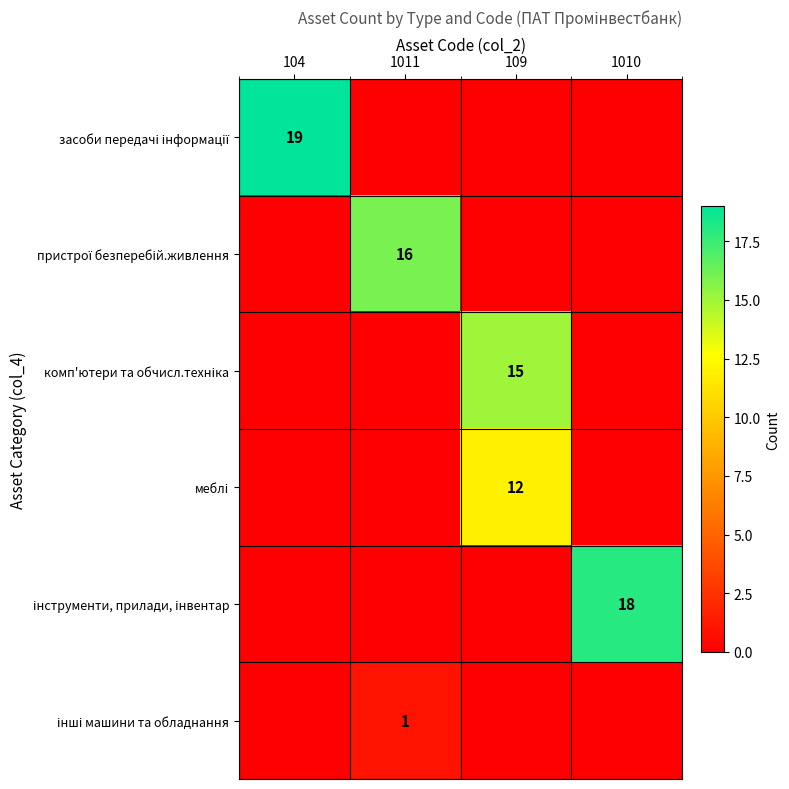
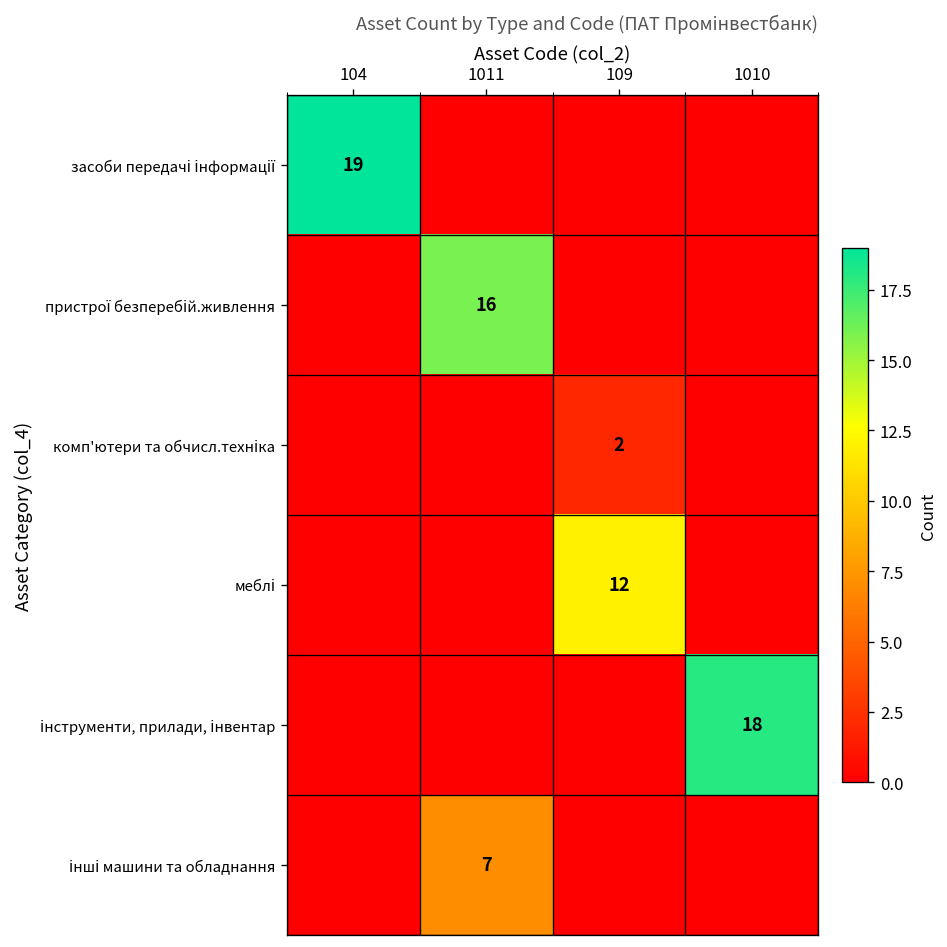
  {
    "засоби передачі інформації": {
      "104": 19
    },
    "пристрої безперебій.живлення": {
      "1011": 16
    },
    "комп'ютери та обчисл.техніка": {
-     "109": 15
+     "109": 2
    },
    "меблі": {
      "109": 12
    },
    "інструменти, прилади, інвентар": {
      "1010": 18
    },
    "інші машини та обладнання": {
-     "1011": 1
+     "1011": 7
    }
  }
